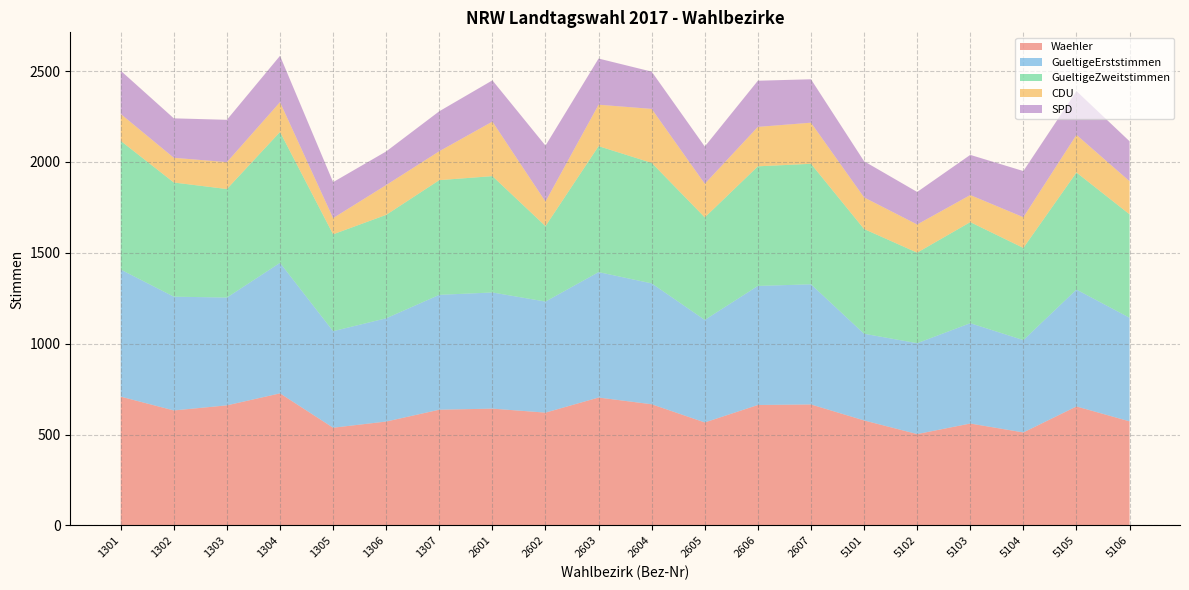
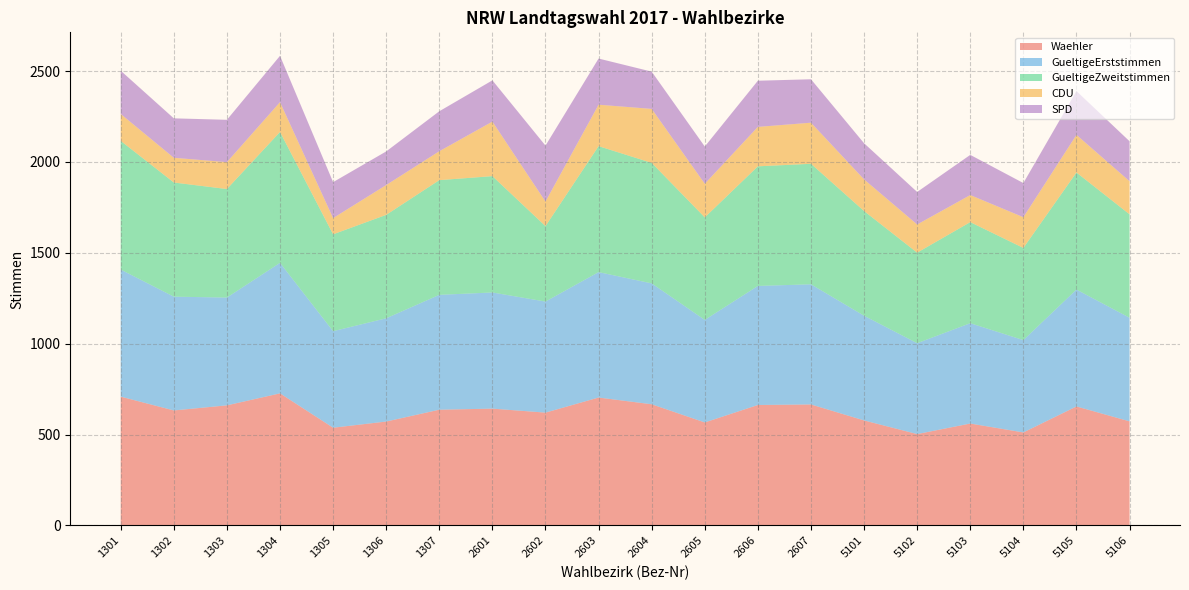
  {
    "Waehler": {
      "1301": 710,
      "1302": 630,
      "1303": 660,
      "1304": 730,
      "1305": 540,
      "1306": 570,
      "1307": 640,
      "2601": 640,
      "2602": 620,
      "2603": 700,
      "2604": 670,
      "2605": 570,
      "2606": 660,
      "2607": 670,
      "5101": 580,
      "5102": 500,
      "5103": 560,
      "5104": 510,
      "5105": 660,
      "5106": 570
    },
    "GueltigeErststimmen": {
      "1301": 700,
      "1302": 630,
      "1303": 590,
      "1304": 720,
      "1305": 530,
      "1306": 570,
      "1307": 630,
      "2601": 640,
      "2602": 610,
      "2603": 690,
      "2604": 670,
      "2605": 560,
      "2606": 660,
      "2607": 660,
-     "5101": 480,
+     "5101": 580,
      "5102": 500,
      "5103": 550,
      "5104": 510,
      "5105": 640,
      "5106": 570
    },
    "GueltigeZweitstimmen": {
      "1301": 710,
      "1302": 630,
      "1303": 600,
      "1304": 720,
      "1305": 530,
      "1306": 570,
      "1307": 630,
      "2601": 640,
      "2602": 420,
      "2603": 690,
      "2604": 660,
      "2605": 560,
      "2606": 660,
      "2607": 660,
      "5101": 580,
      "5102": 500,
      "5103": 560,
      "5104": 510,
      "5105": 640,
      "5106": 570
    },
    "CDU": {
      "1301": 150,
      "1302": 140,
      "1303": 150,
      "1304": 160,
      "1305": 90,
      "1306": 160,
      "1307": 160,
      "2601": 300,
      "2602": 140,
      "2603": 230,
      "2604": 300,
      "2605": 190,
      "2606": 220,
      "2607": 230,
      "5101": 170,
      "5102": 160,
      "5103": 150,
      "5104": 170,
      "5105": 210,
      "5106": 180
    },
    "SPD": {
      "1301": 240,
      "1302": 220,
      "1303": 230,
      "1304": 260,
      "1305": 200,
      "1306": 190,
      "1307": 220,
      "2601": 230,
      "2602": 310,
      "2603": 250,
      "2604": 210,
      "2605": 210,
      "2606": 250,
      "2607": 240,
      "5101": 200,
      "5102": 180,
      "5103": 220,
-     "5104": 250,
+     "5104": 190,
      "5106": 220
    }
  }
